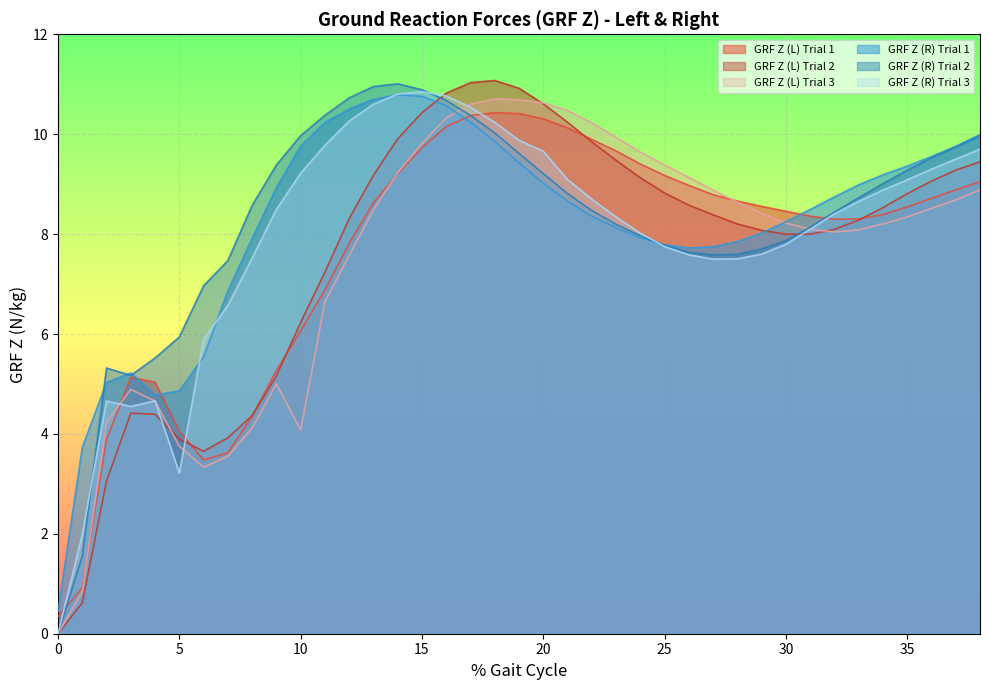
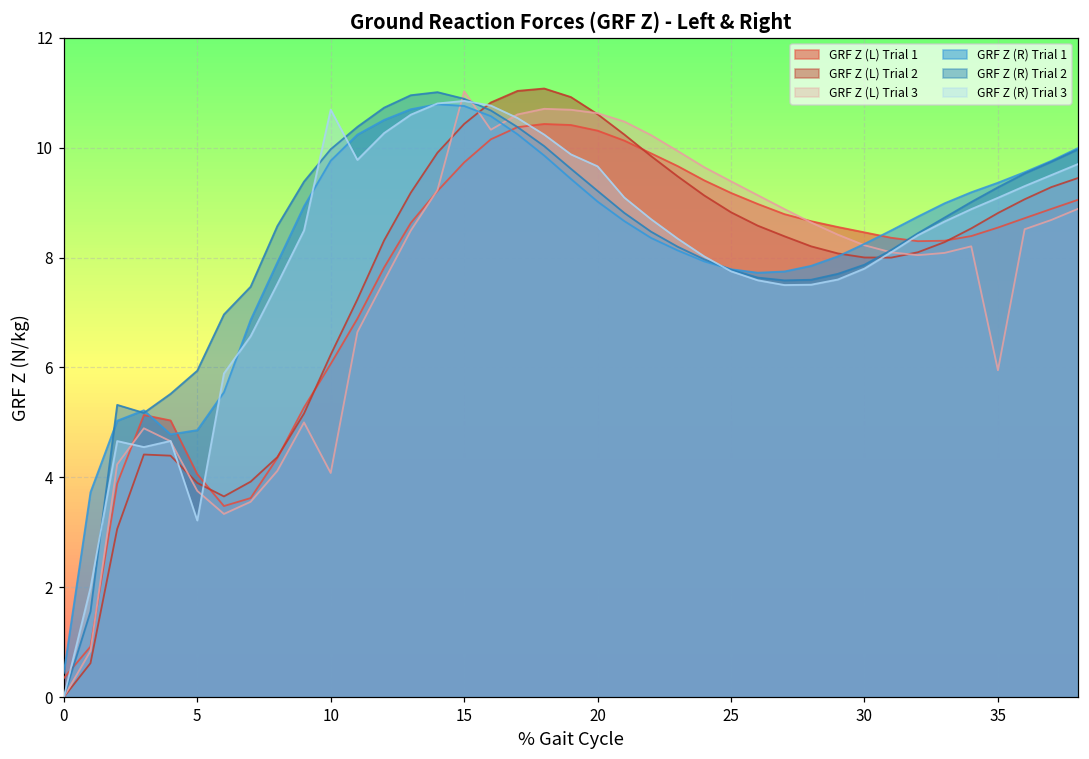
  {
    "GRF Z (L) Trial 3": {
      "5": 3.8,
      "10": 4.1,
-     "15": 9.8,
+     "15": 11.0,
      "25": 9.4,
-     "35": 8.3
+     "35": 5.9
    },
    "GRF Z (R) Trial 3": {
      "5": 3.2,
-     "10": 9.2,
+     "10": 10.7,
      "20": 9.7,
      "30": 7.8,
      "35": 9.1
    }
  }
